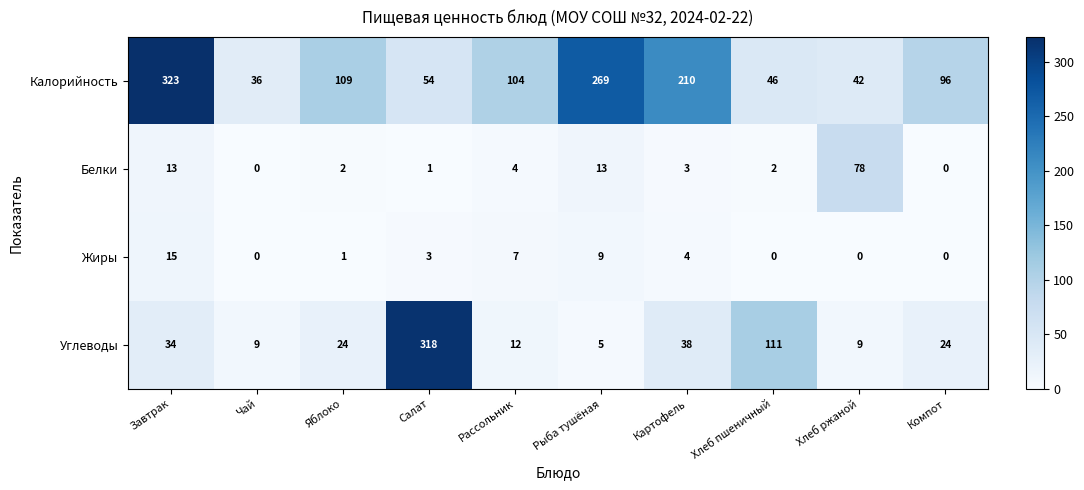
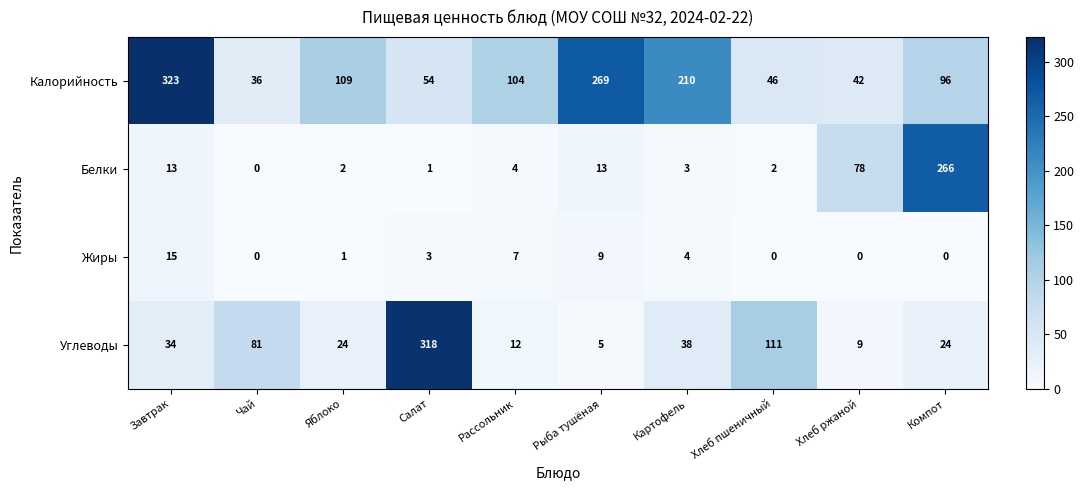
  {
    "Калорийность": {
      "Завтрак": 323,
      "Чай": 36,
      "Яблоко": 109,
      "Салат": 54,
      "Рассольник": 104,
      "Рыба тушёная": 269,
      "Картофель": 210,
      "Хлеб пшеничный": 46,
      "Хлеб ржаной": 42,
      "Компот": 96
    },
    "Белки": {
      "Завтрак": 13,
      "Чай": 0,
      "Яблоко": 2,
      "Салат": 1,
      "Рассольник": 4,
      "Рыба тушёная": 13,
      "Картофель": 3,
      "Хлеб пшеничный": 2,
      "Хлеб ржаной": 78,
-     "Компот": 0
+     "Компот": 266
    },
    "Жиры": {
      "Завтрак": 15,
      "Чай": 0,
      "Яблоко": 1,
      "Салат": 3,
      "Рассольник": 7,
      "Рыба тушёная": 9,
      "Картофель": 4,
      "Хлеб пшеничный": 0,
      "Хлеб ржаной": 0,
      "Компот": 0
    },
    "Углеводы": {
      "Завтрак": 34,
-     "Чай": 9,
+     "Чай": 81,
      "Яблоко": 24,
      "Салат": 318,
      "Рассольник": 12,
      "Рыба тушёная": 5,
      "Картофель": 38,
      "Хлеб пшеничный": 111,
      "Хлеб ржаной": 9,
      "Компот": 24
    }
  }
